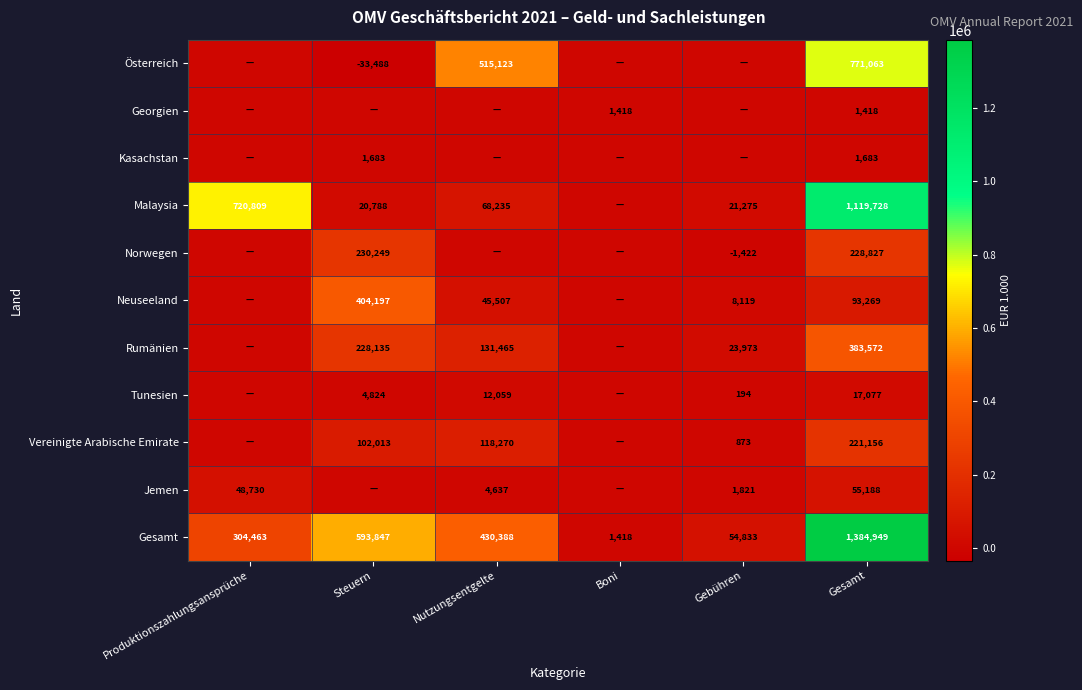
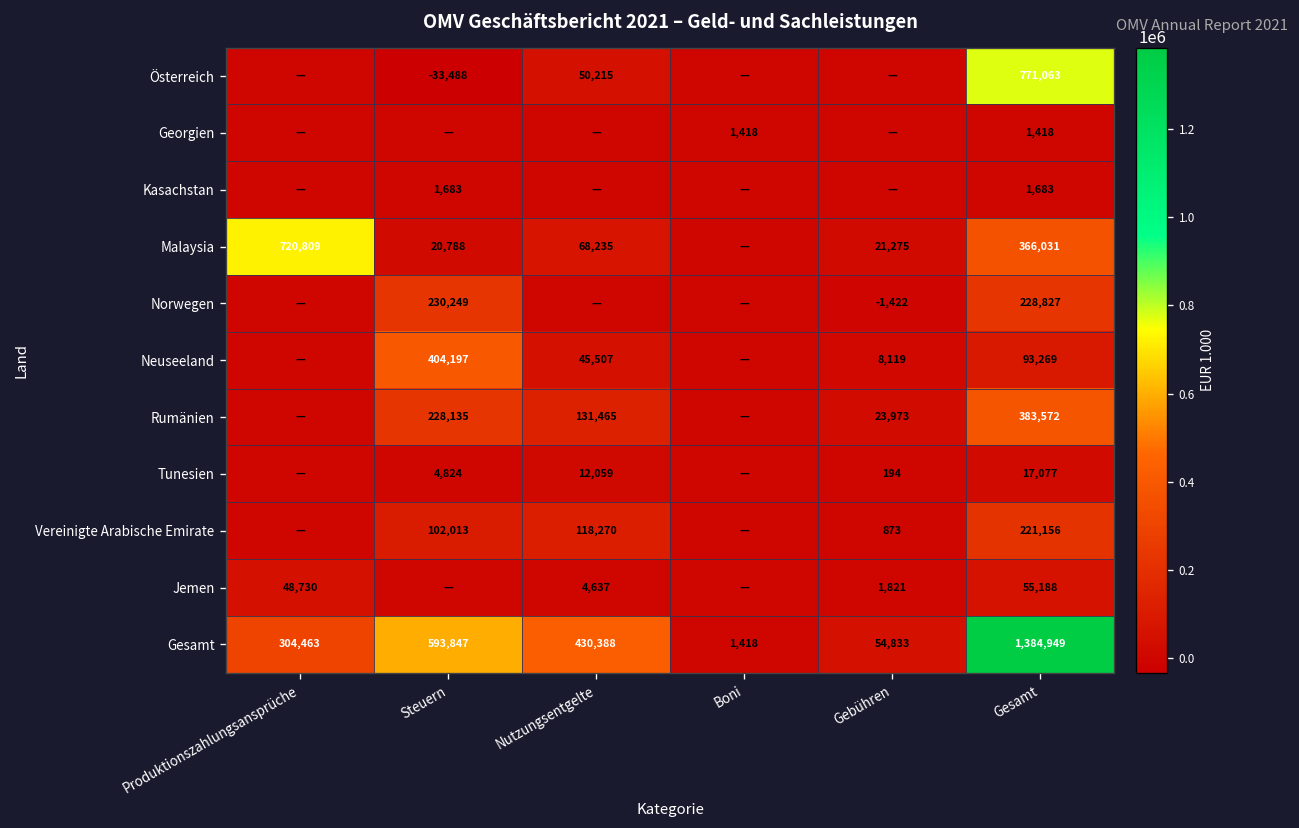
  {
    "Österreich": {
      "Steuern": "-33,488",
-     "Nutzungsentgelte": "515,123",
+     "Nutzungsentgelte": "50,215",
      "Gesamt": "771,063"
    },
    "Georgien": {
      "Boni": "1,418",
      "Gesamt": "1,418"
    },
    "Kasachstan": {
      "Steuern": "1,683",
      "Gesamt": "1,683"
    },
    "Malaysia": {
      "Produktionszahlungsansprüche": "720,809",
      "Steuern": "20,788",
      "Nutzungsentgelte": "68,235",
      "Gebühren": "21,275",
-     "Gesamt": "1,119,728"
+     "Gesamt": "366,031"
    },
    "Norwegen": {
      "Steuern": "230,249",
      "Gebühren": "-1,422",
      "Gesamt": "228,827"
    },
    "Neuseeland": {
      "Steuern": "404,197",
      "Nutzungsentgelte": "45,507",
      "Gebühren": "8,119",
      "Gesamt": "93,269"
    },
    "Rumänien": {
      "Steuern": "228,135",
      "Nutzungsentgelte": "131,465",
      "Gebühren": "23,973",
      "Gesamt": "383,572"
    },
    "Tunesien": {
      "Steuern": "4,824",
      "Nutzungsentgelte": "12,059",
      "Gebühren": "194",
      "Gesamt": "17,077"
    },
    "Vereinigte Arabische Emirate": {
      "Steuern": "102,013",
      "Nutzungsentgelte": "118,270",
      "Gebühren": "873",
      "Gesamt": "221,156"
    },
    "Jemen": {
      "Produktionszahlungsansprüche": "48,730",
      "Nutzungsentgelte": "4,637",
      "Gebühren": "1,821",
      "Gesamt": "55,188"
    },
    "Gesamt": {
      "Produktionszahlungsansprüche": "304,463",
      "Steuern": "593,847",
      "Nutzungsentgelte": "430,388",
      "Boni": "1,418",
      "Gebühren": "54,833",
      "Gesamt": "1,384,949"
    }
  }
